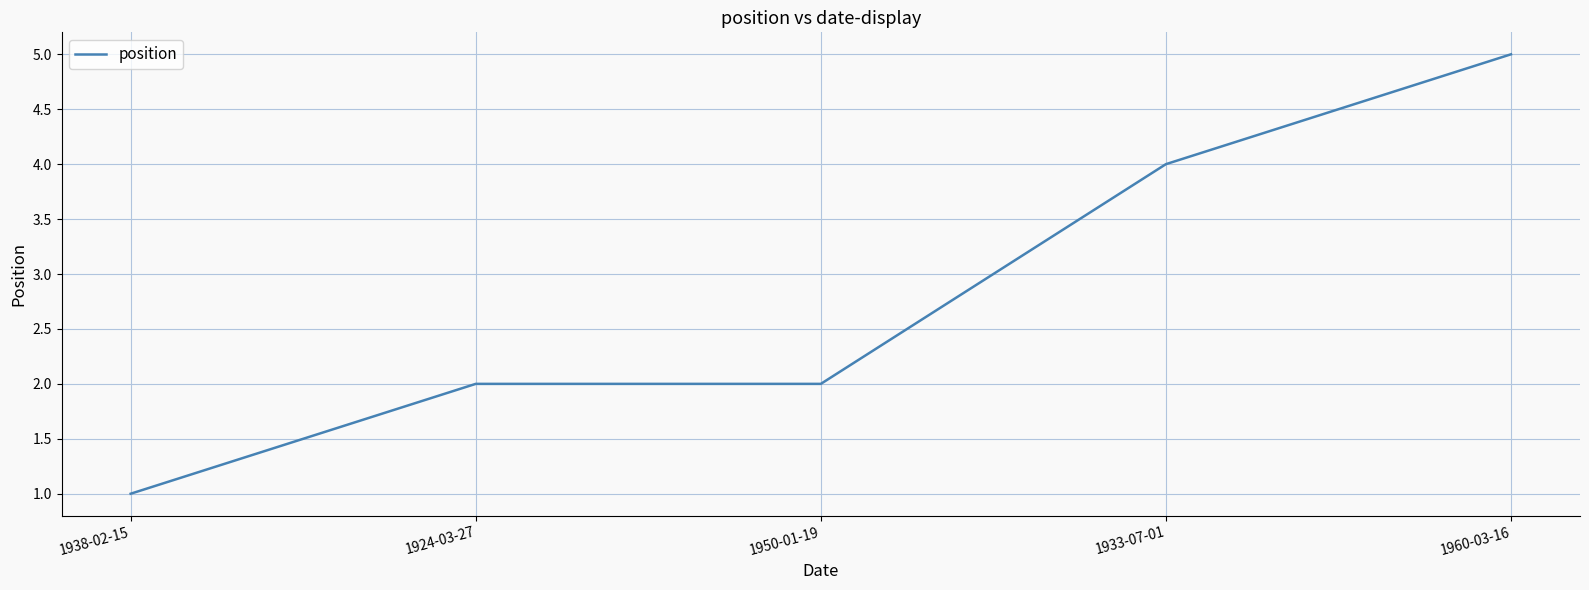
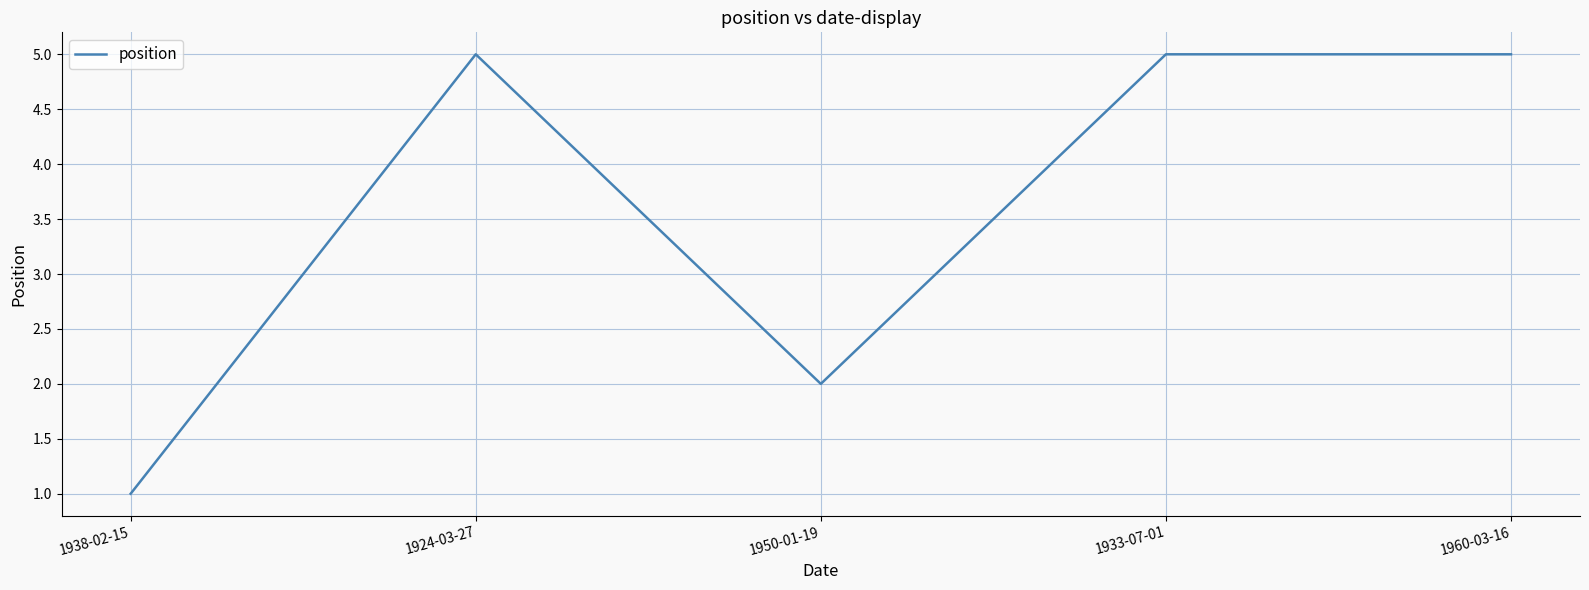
  {
    "1938-02-15": 1,
-   "1924-03-27": 2,
+   "1924-03-27": 5,
    "1950-01-19": 2,
-   "1933-07-01": 4,
+   "1933-07-01": 5,
    "1960-03-16": 5
  }
